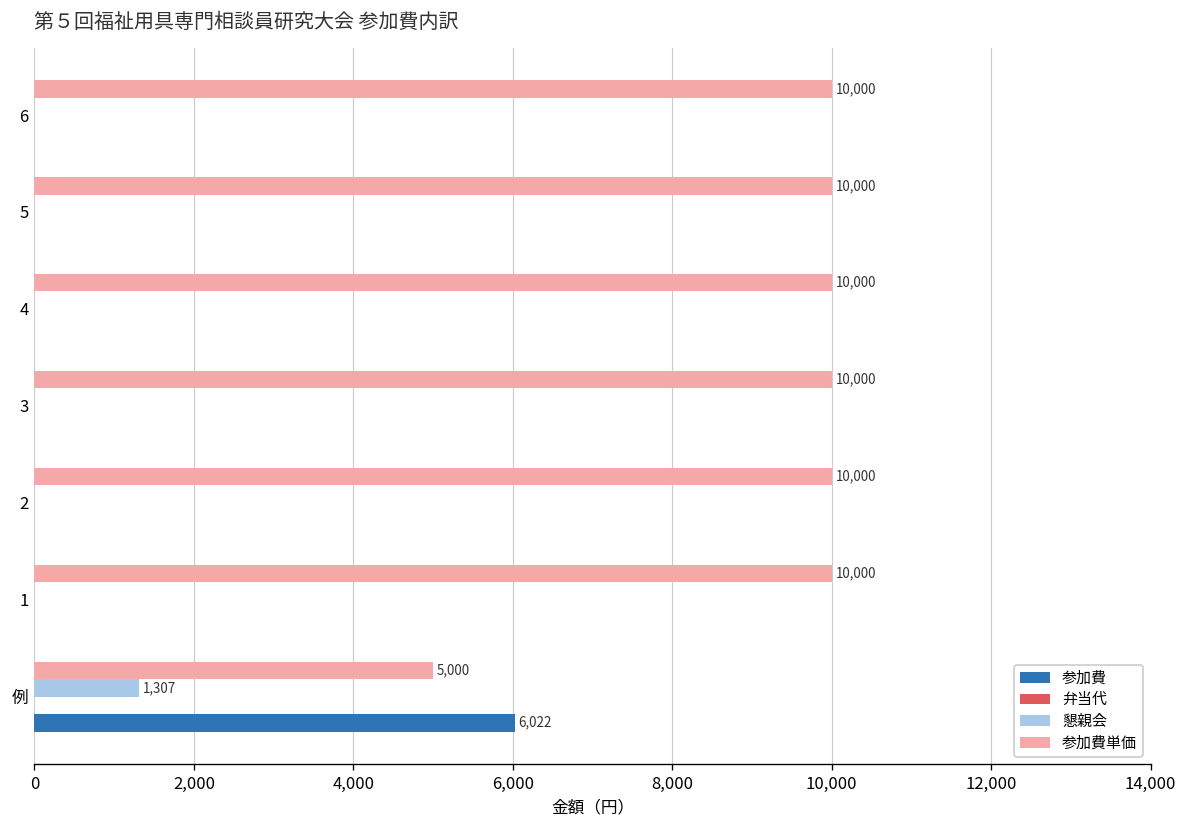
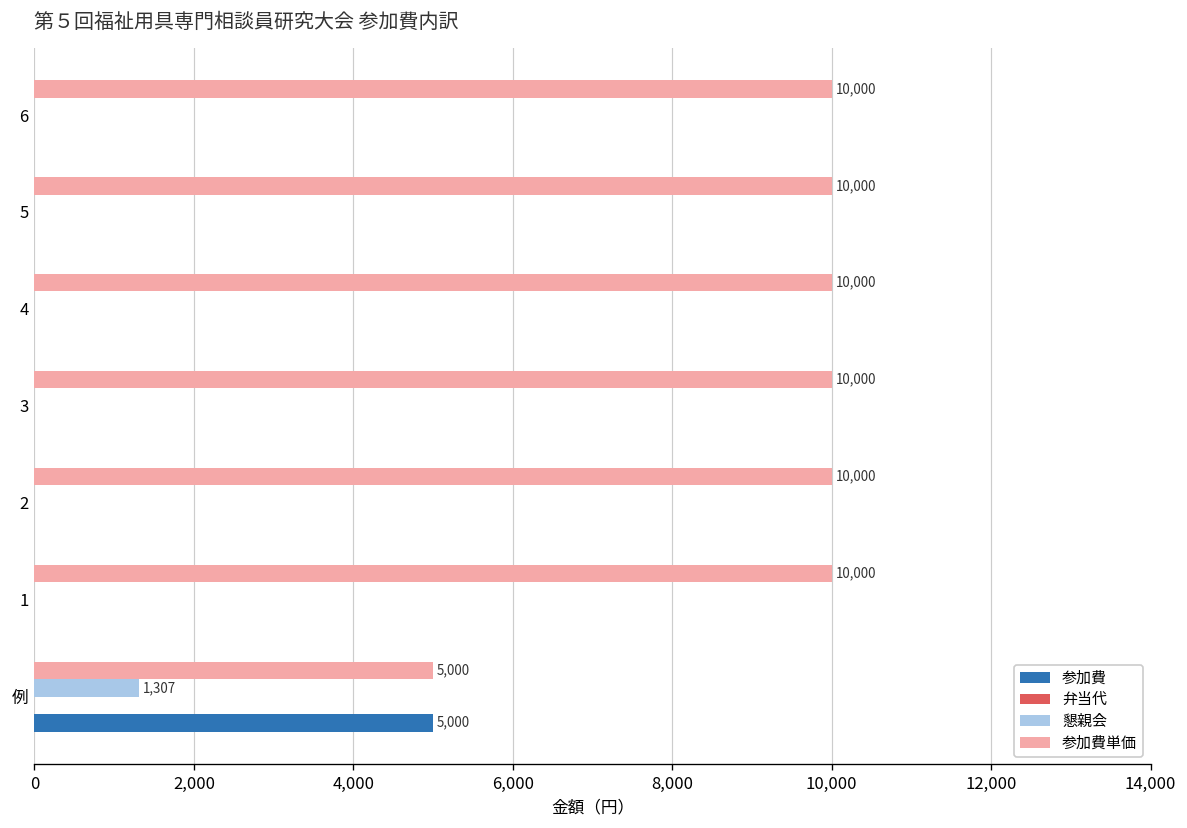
  {
    "参加費": {
-     "例": "6,022"
+     "例": "5,000"
    },
    "弁当代": {
      "6": "0",
      "5": "0",
      "4": "0",
      "3": "0",
      "2": "0",
      "1": "0",
      "例": "0"
    },
    "懇親会": {
      "例": "1,307"
    },
    "参加費単価": {
      "6": "10,000",
      "5": "10,000",
      "4": "10,000",
      "3": "10,000",
      "2": "10,000",
      "1": "10,000",
      "例": "5,000"
    }
  }
